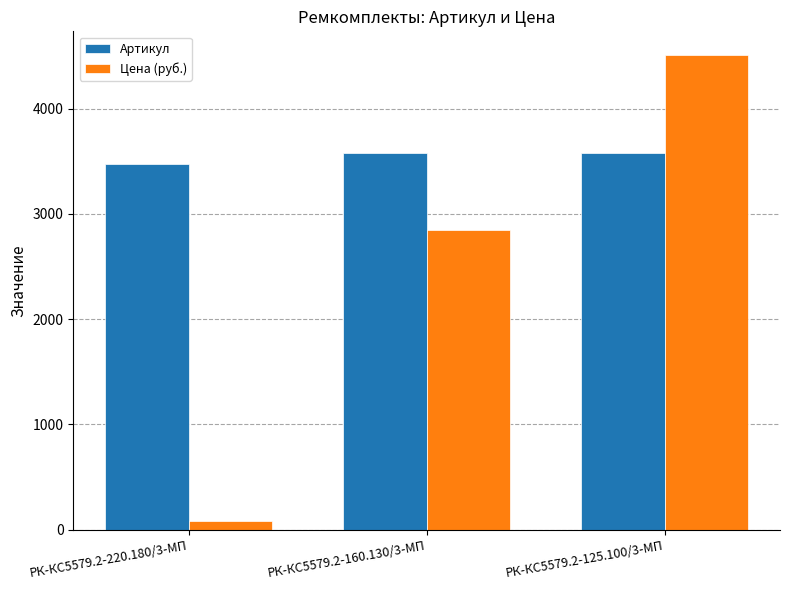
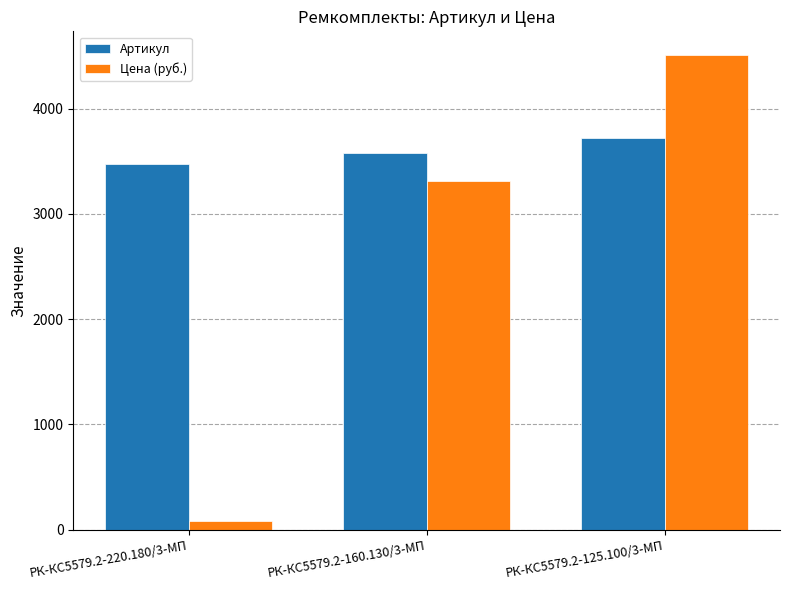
  {
    "Артикул": {
      "РК-КС5579.2-220.180/3-МП": 3480,
      "РК-КС5579.2-160.130/3-МП": 3580,
-     "РК-КС5579.2-125.100/3-МП": 3580
+     "РК-КС5579.2-125.100/3-МП": 3720
    },
    "Цена (руб.)": {
      "РК-КС5579.2-220.180/3-МП": 80,
-     "РК-КС5579.2-160.130/3-МП": 2840,
+     "РК-КС5579.2-160.130/3-МП": 3320,
      "РК-КС5579.2-125.100/3-МП": 4510
    }
  }
